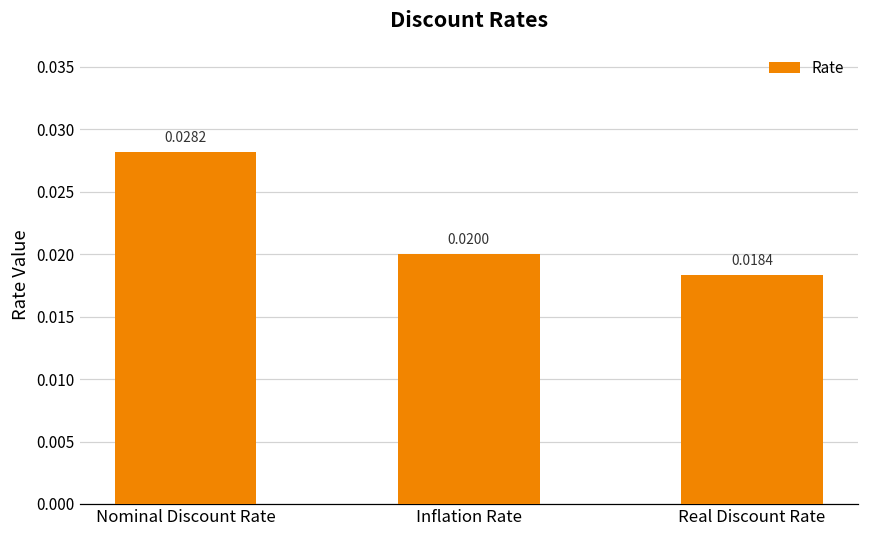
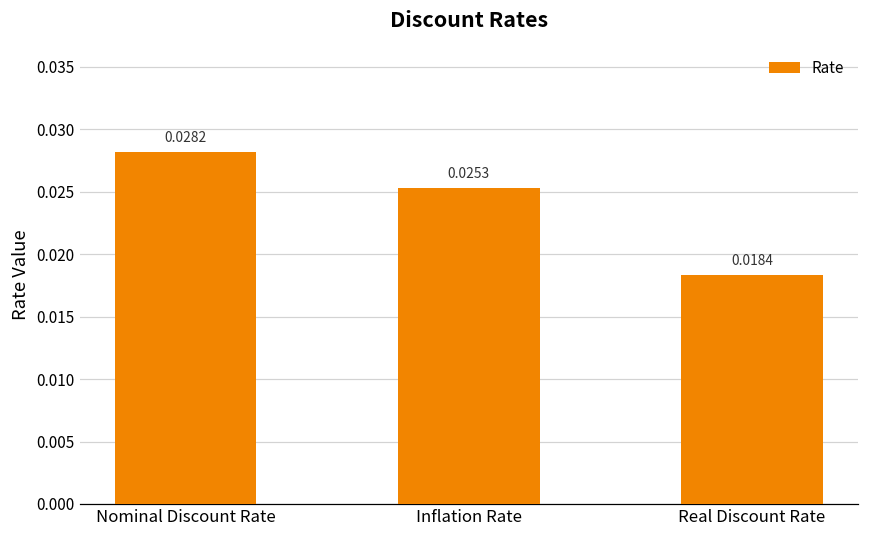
  {
    "Nominal Discount Rate": 0.0282,
-   "Inflation Rate": 0.0200,
+   "Inflation Rate": 0.0253,
    "Real Discount Rate": 0.0184
  }
